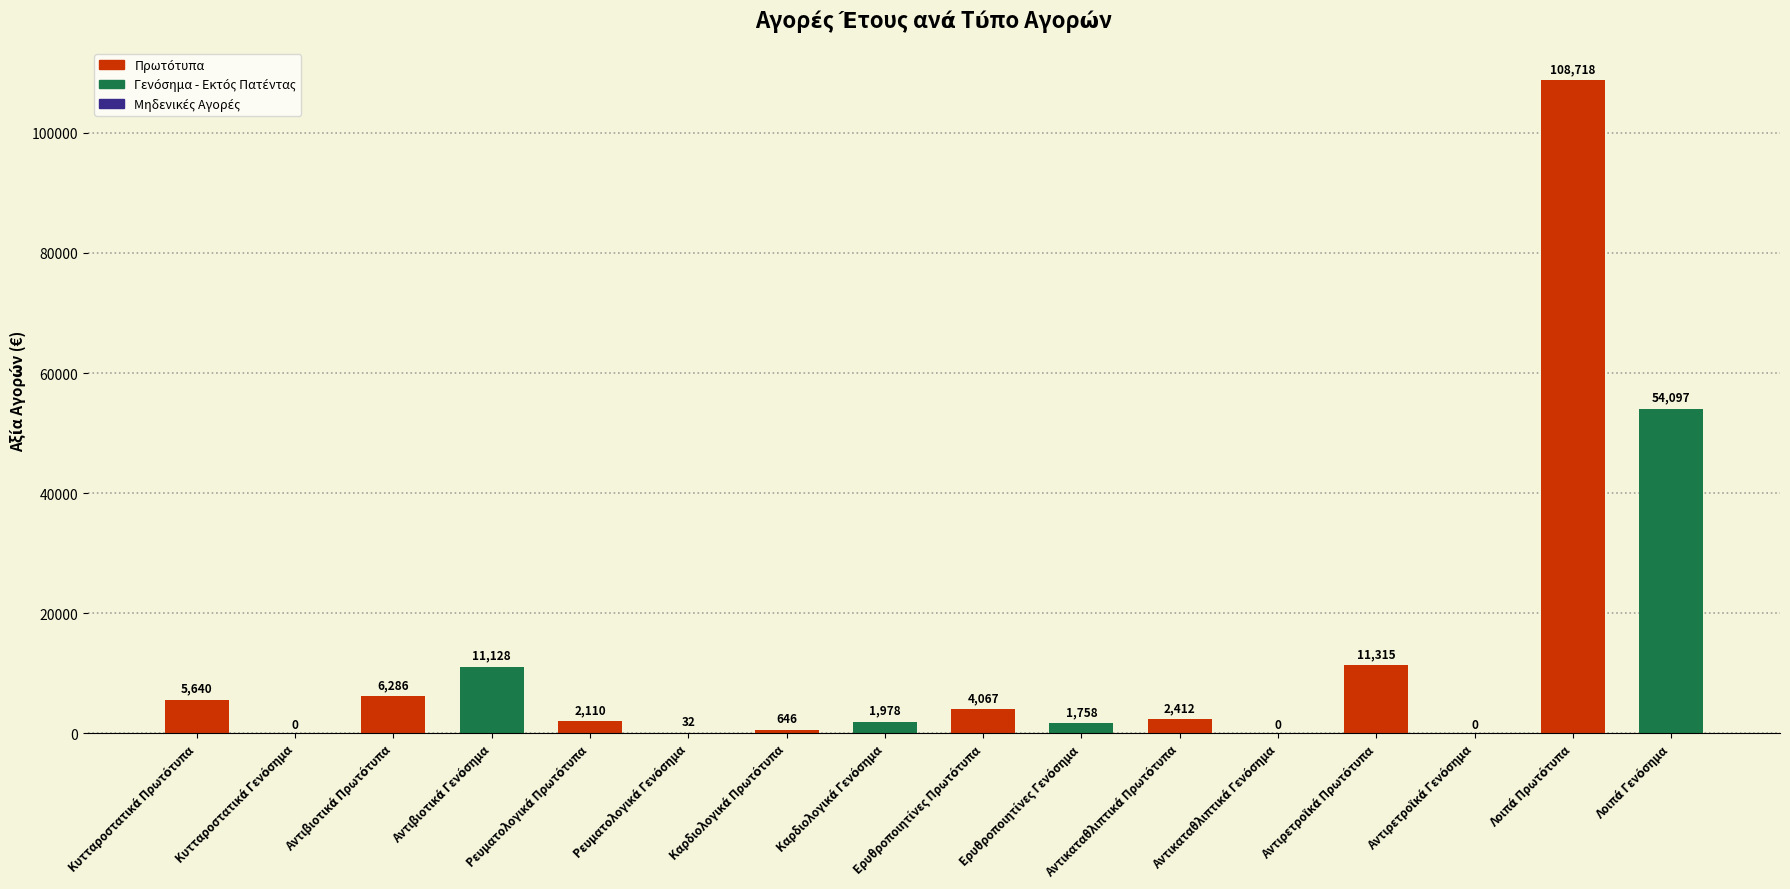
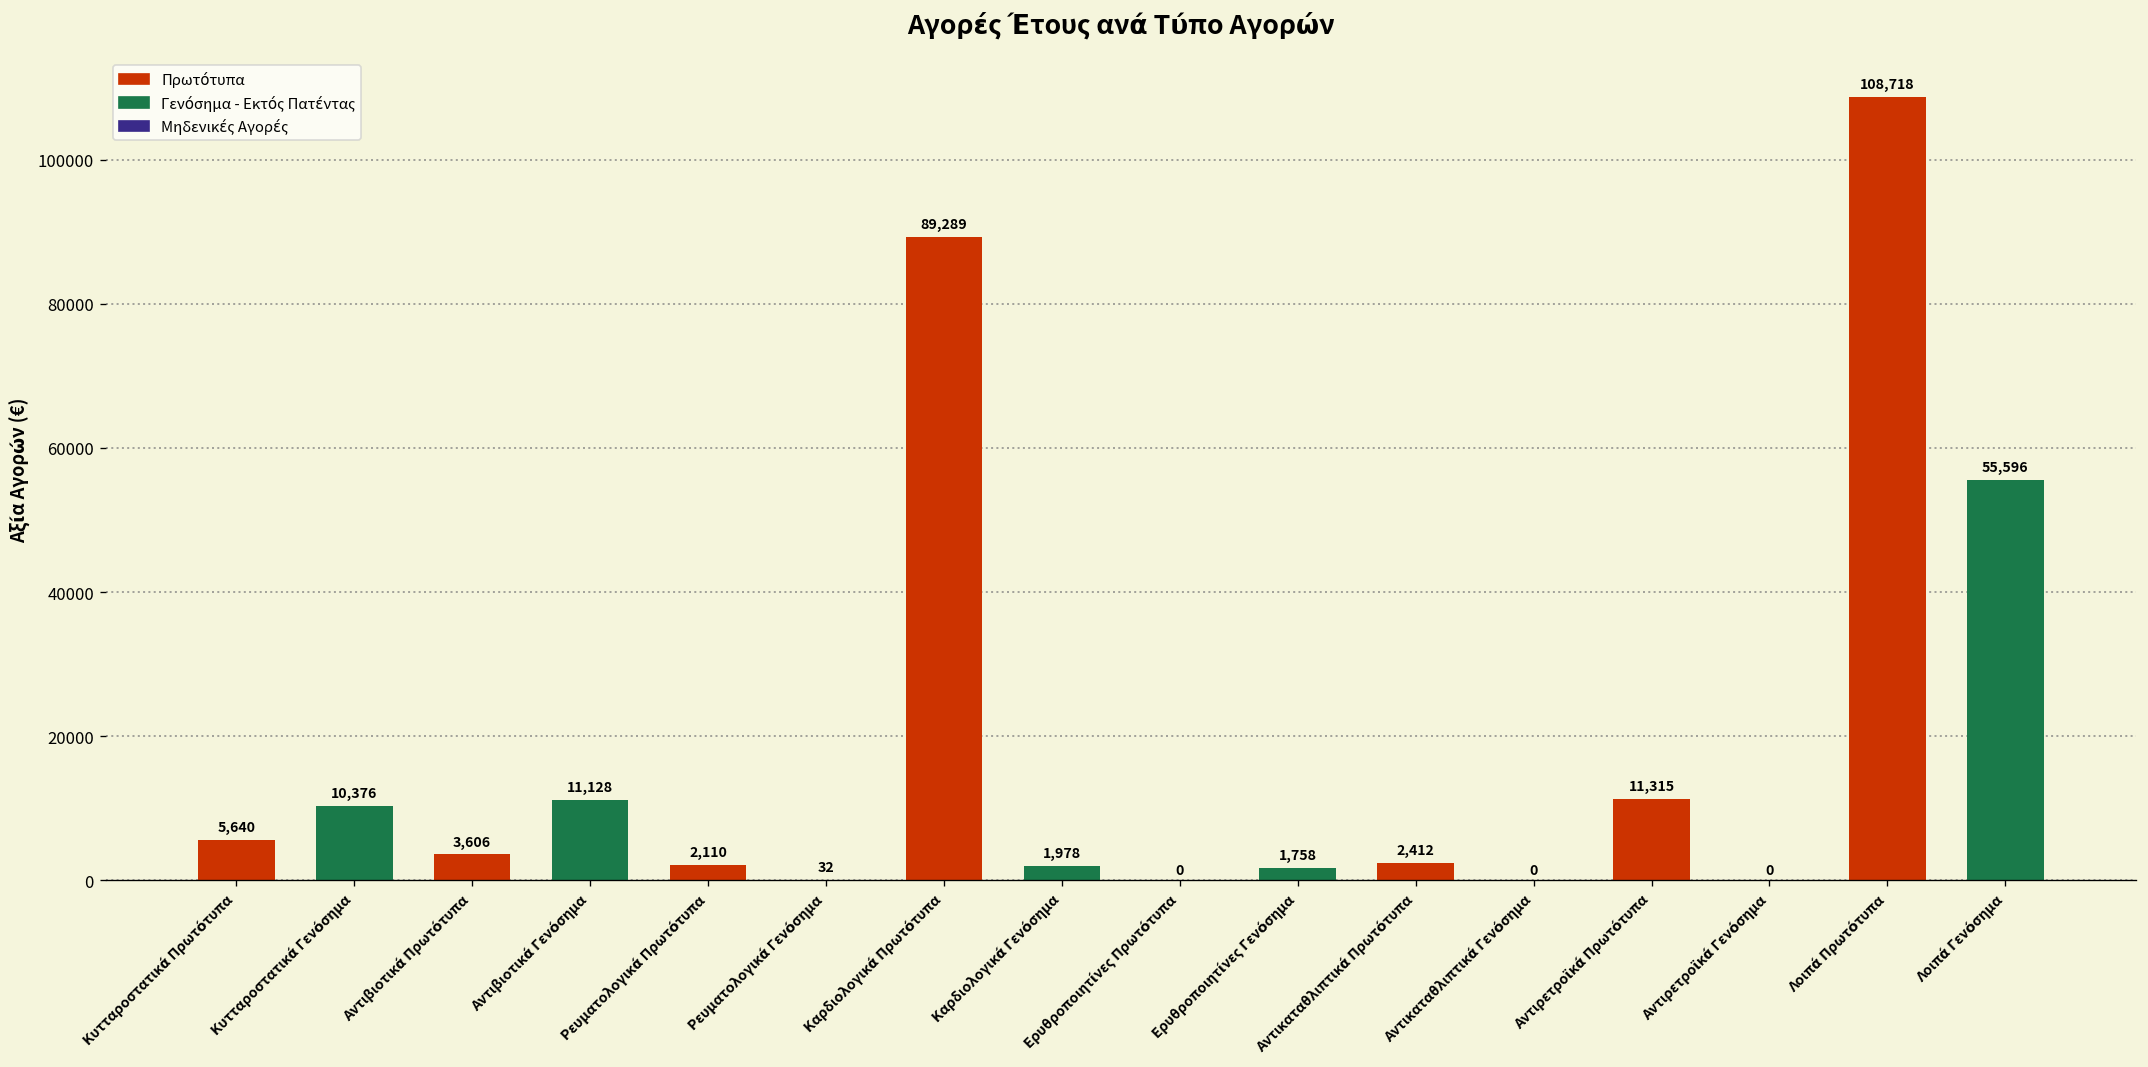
  {
    "Κυτταροστατικά Πρωτότυπα": "5,640",
-   "Κυτταροστατικά Γενόσημα": "0",
-   "Αντιβιοτικά Πρωτότυπα": "6,286",
+   "Κυτταροστατικά Γενόσημα": "10,376",
+   "Αντιβιοτικά Πρωτότυπα": "3,606",
    "Αντιβιοτικά Γενόσημα": "11,128",
    "Ρευματολογικά Πρωτότυπα": "2,110",
    "Ρευματολογικά Γενόσημα": "32",
-   "Καρδιολογικά Πρωτότυπα": "646",
+   "Καρδιολογικά Πρωτότυπα": "89,289",
    "Καρδιολογικά Γενόσημα": "1,978",
-   "Ερυθροποιητίνες Πρωτότυπα": "4,067",
+   "Ερυθροποιητίνες Πρωτότυπα": "0",
    "Ερυθροποιητίνες Γενόσημα": "1,758",
    "Αντικαταθλιπτικά Πρωτότυπα": "2,412",
    "Αντικαταθλιπτικά Γενόσημα": "0",
    "Αντιρετροϊκά Πρωτότυπα": "11,315",
    "Αντιρετροϊκά Γενόσημα": "0",
    "Λοιπά Πρωτότυπα": "108,718",
-   "Λοιπά Γενόσημα": "54,097"
+   "Λοιπά Γενόσημα": "55,596"
  }
